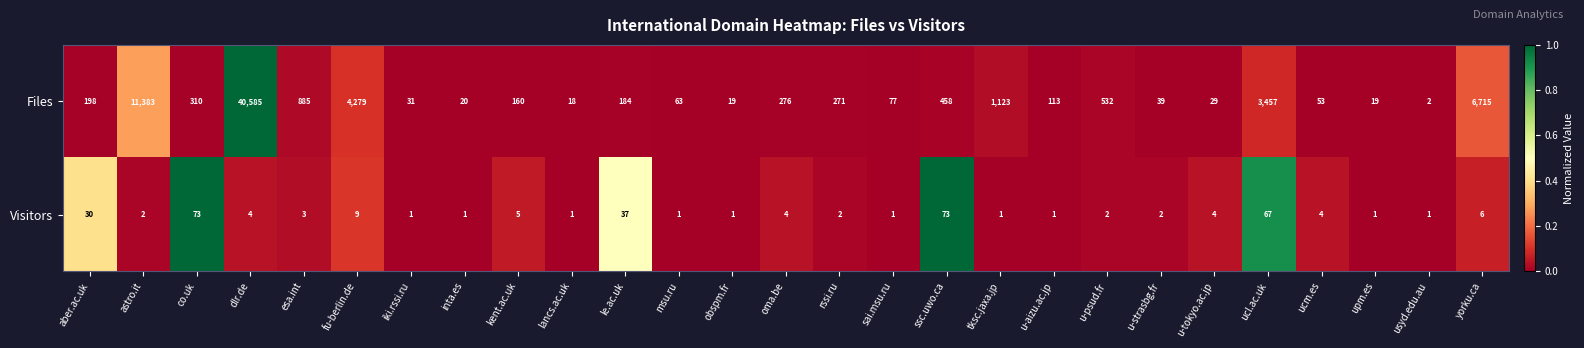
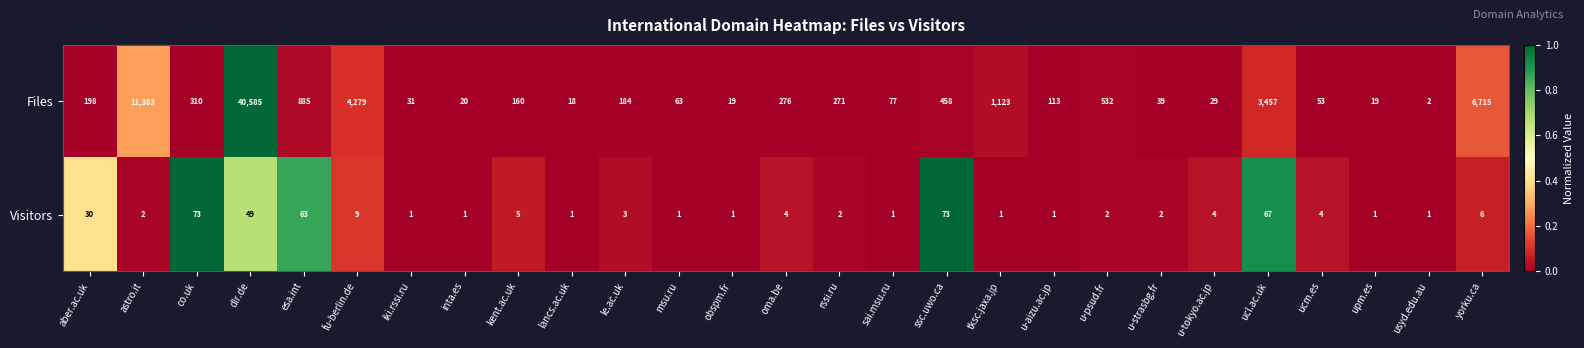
  {
    "Files": {
      "aber.ac.uk": "198",
      "astro.it": "11,383",
      "co.uk": "310",
      "dlr.de": "40,585",
      "esa.int": "885",
      "fu-berlin.de": "4,279",
      "iki.rssi.ru": "31",
      "inta.es": "20",
      "kent.ac.uk": "160",
      "lancs.ac.uk": "18",
      "le.ac.uk": "184",
      "msu.ru": "63",
      "obspm.fr": "19",
      "oma.be": "276",
      "rssi.ru": "271",
      "sai.msu.ru": "77",
      "ssc.uwo.ca": "458",
      "tksc.jaxa.jp": "1,123",
      "u-aizu.ac.jp": "113",
      "u-psud.fr": "532",
      "u-strasbg.fr": "39",
      "u-tokyo.ac.jp": "29",
      "ucl.ac.uk": "3,457",
      "ucm.es": "53",
      "upm.es": "19",
      "usyd.edu.au": "2",
      "yorku.ca": "6,715"
    },
    "Visitors": {
      "aber.ac.uk": "30",
      "astro.it": "2",
      "co.uk": "73",
-     "dlr.de": "4",
-     "esa.int": "3",
+     "dlr.de": "49",
+     "esa.int": "63",
      "fu-berlin.de": "9",
      "iki.rssi.ru": "1",
      "inta.es": "1",
      "kent.ac.uk": "5",
      "lancs.ac.uk": "1",
-     "le.ac.uk": "37",
+     "le.ac.uk": "3",
      "msu.ru": "1",
      "obspm.fr": "1",
      "oma.be": "4",
      "rssi.ru": "2",
      "sai.msu.ru": "1",
      "ssc.uwo.ca": "73",
      "tksc.jaxa.jp": "1",
      "u-aizu.ac.jp": "1",
      "u-psud.fr": "2",
      "u-strasbg.fr": "2",
      "u-tokyo.ac.jp": "4",
      "ucl.ac.uk": "67",
      "ucm.es": "4",
      "upm.es": "1",
      "usyd.edu.au": "1",
      "yorku.ca": "6"
    }
  }
